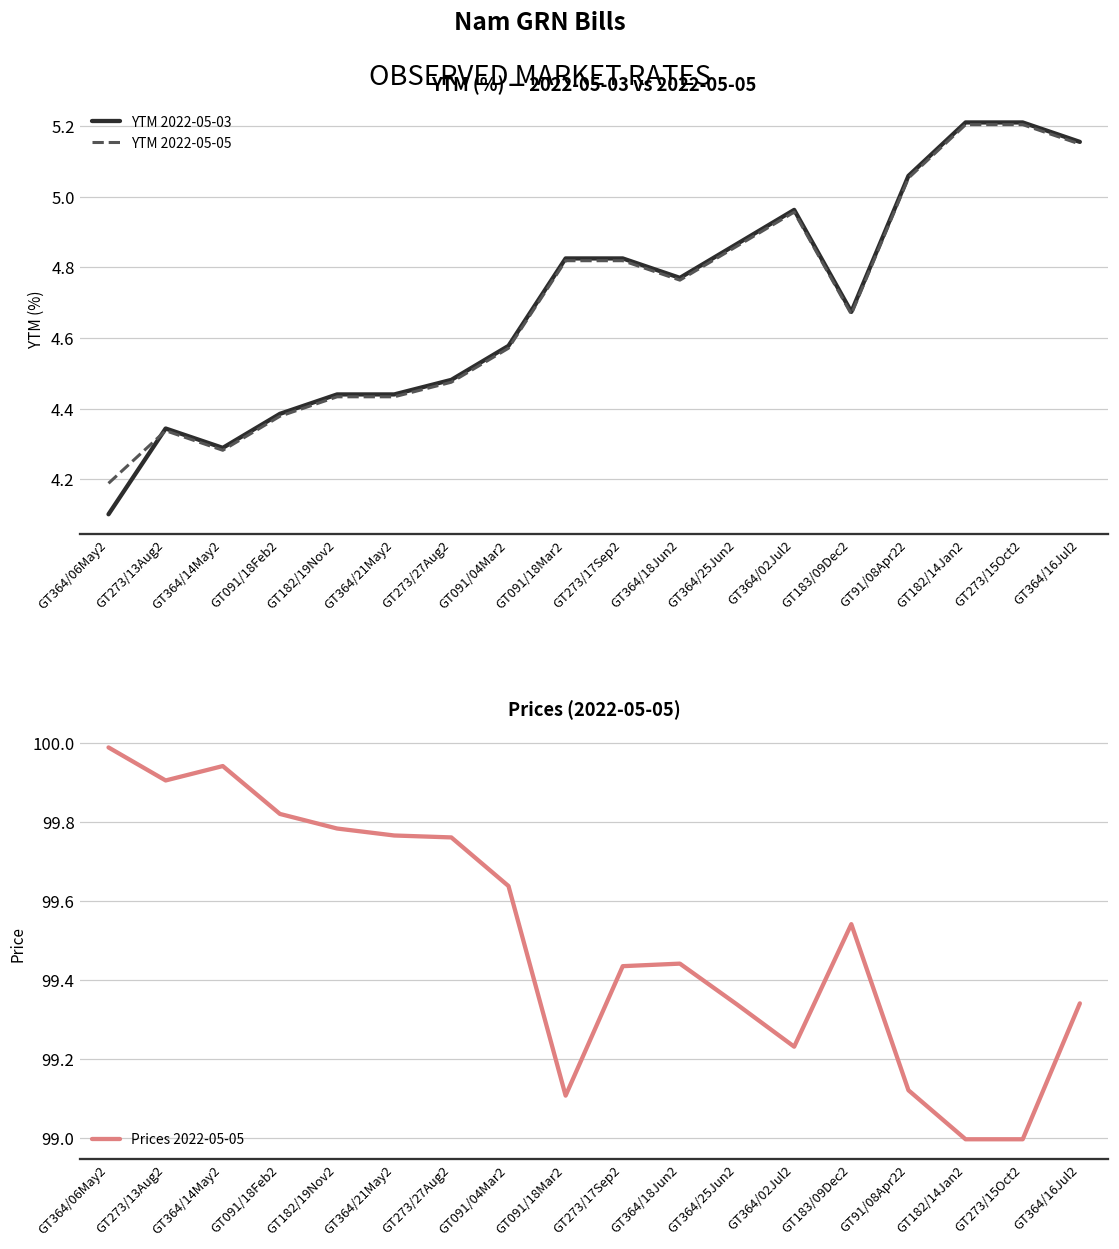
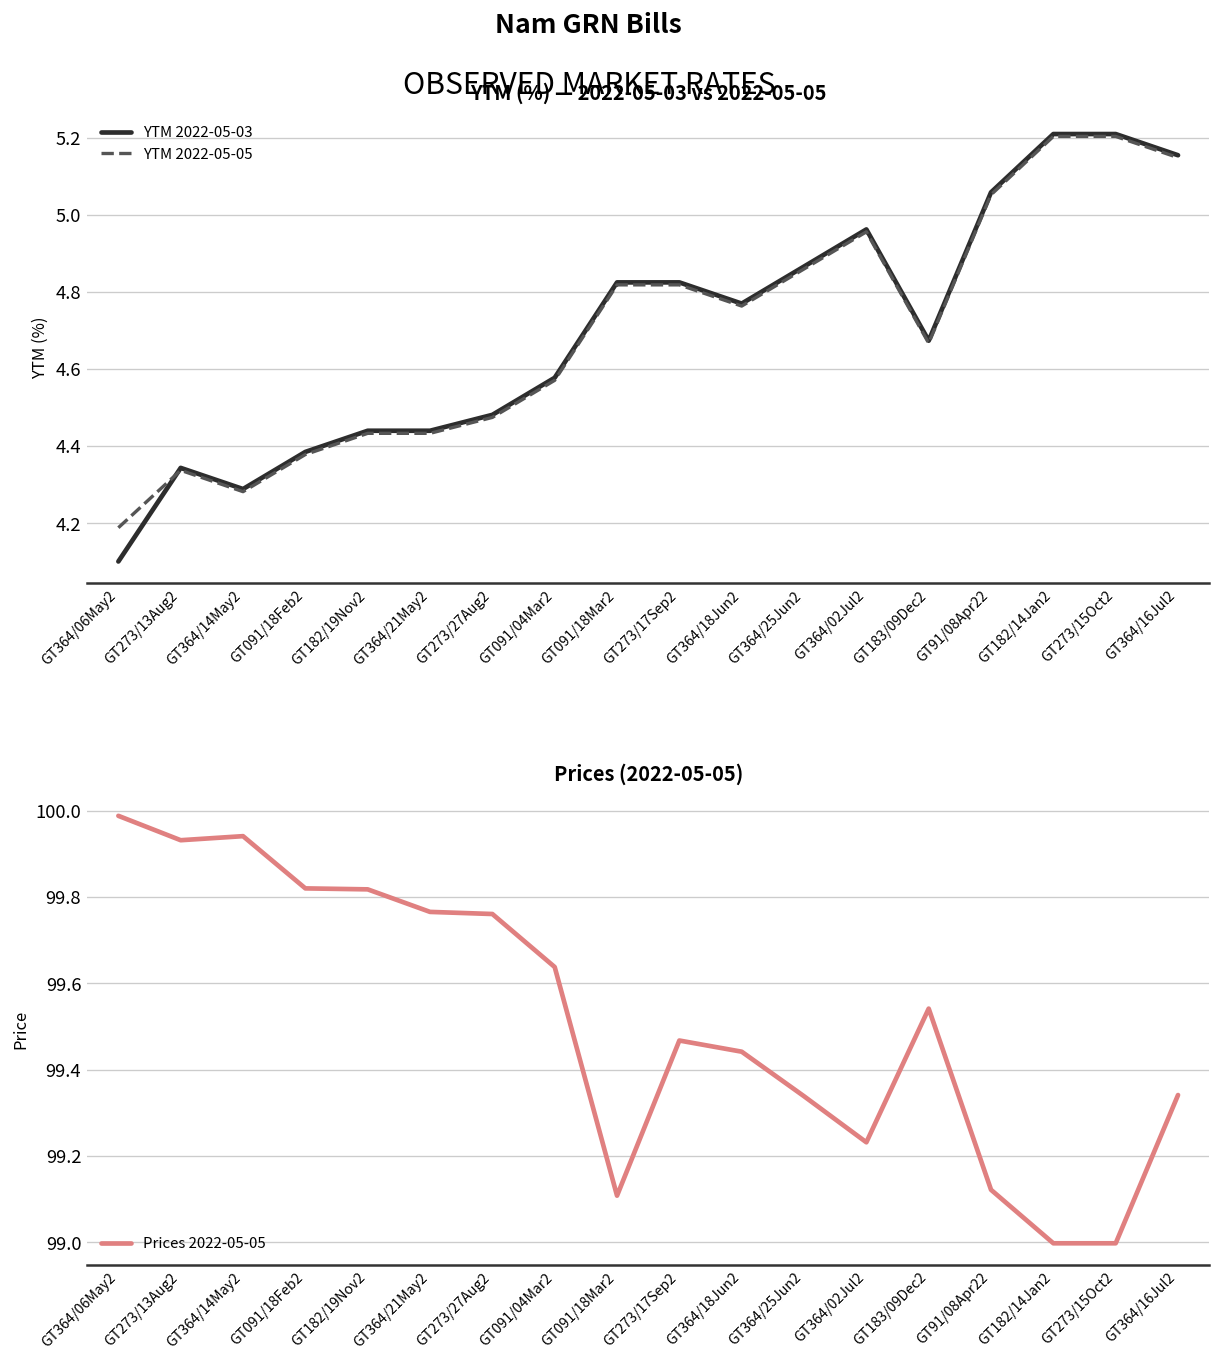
  {
    "YTM (%) — 2022-05-03 vs 2022-05-05": {
      "YTM 2022-05-03": {
        "GT364/06May2": 4.10
      },
      "YTM 2022-05-05": {
        "GT364/06May2": 4.19
      }
    },
    "Prices (2022-05-05)": {
      "GT364/06May2": 99.99,
-     "GT273/13Aug2": 99.91,
+     "GT273/13Aug2": 99.93,
      "GT364/14May2": 99.94,
      "GT091/18Feb2": 99.82,
-     "GT182/19Nov2": 99.78,
+     "GT182/19Nov2": 99.82,
      "GT364/21May2": 99.77,
      "GT273/27Aug2": 99.76,
      "GT091/04Mar2": 99.64,
      "GT091/18Mar2": 99.11,
-     "GT273/17Sep2": 99.44,
+     "GT273/17Sep2": 99.47,
      "GT364/18Jun2": 99.44,
      "GT364/25Jun2": 99.34,
      "GT364/02Jul2": 99.23,
      "GT183/09Dec2": 99.54,
      "GT91/08Apr22": 99.12,
      "GT182/14Jan2": 99.00,
      "GT273/15Oct2": 99.00,
      "GT364/16Jul2": 99.34
    }
  }
